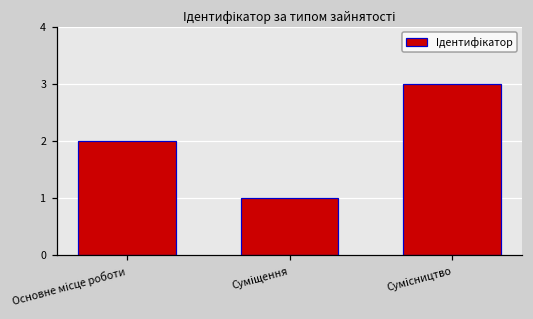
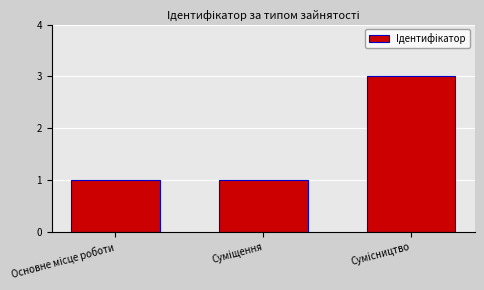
  {
-   "Основне місце роботи": 2,
+   "Основне місце роботи": 1,
    "Суміщення": 1,
    "Сумісництво": 3
  }
